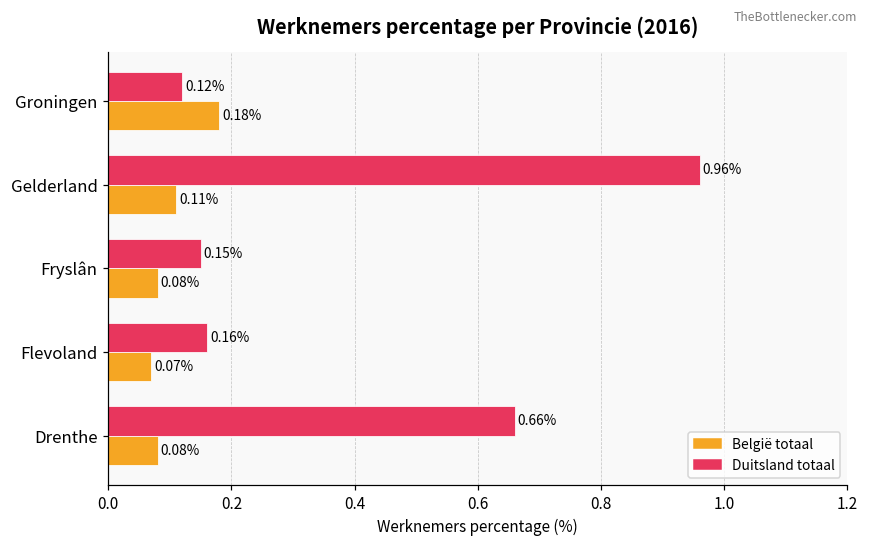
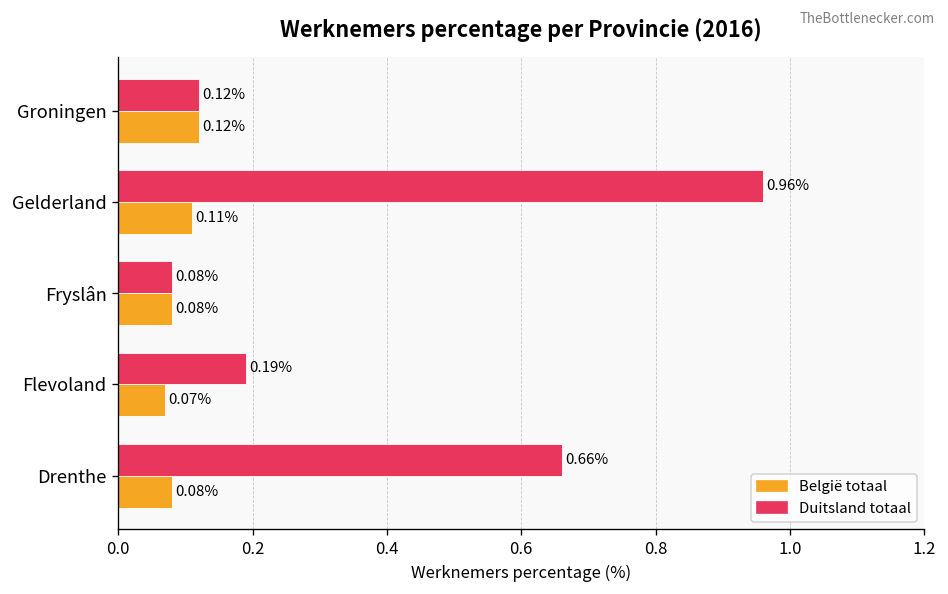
  {
    "België totaal": {
-     "Groningen": "0.18%",
+     "Groningen": "0.12%",
      "Gelderland": "0.11%",
      "Fryslân": "0.08%",
      "Flevoland": "0.07%",
      "Drenthe": "0.08%"
    },
    "Duitsland totaal": {
      "Groningen": "0.12%",
      "Gelderland": "0.96%",
-     "Fryslân": "0.15%",
-     "Flevoland": "0.16%",
+     "Fryslân": "0.08%",
+     "Flevoland": "0.19%",
      "Drenthe": "0.66%"
    }
  }
